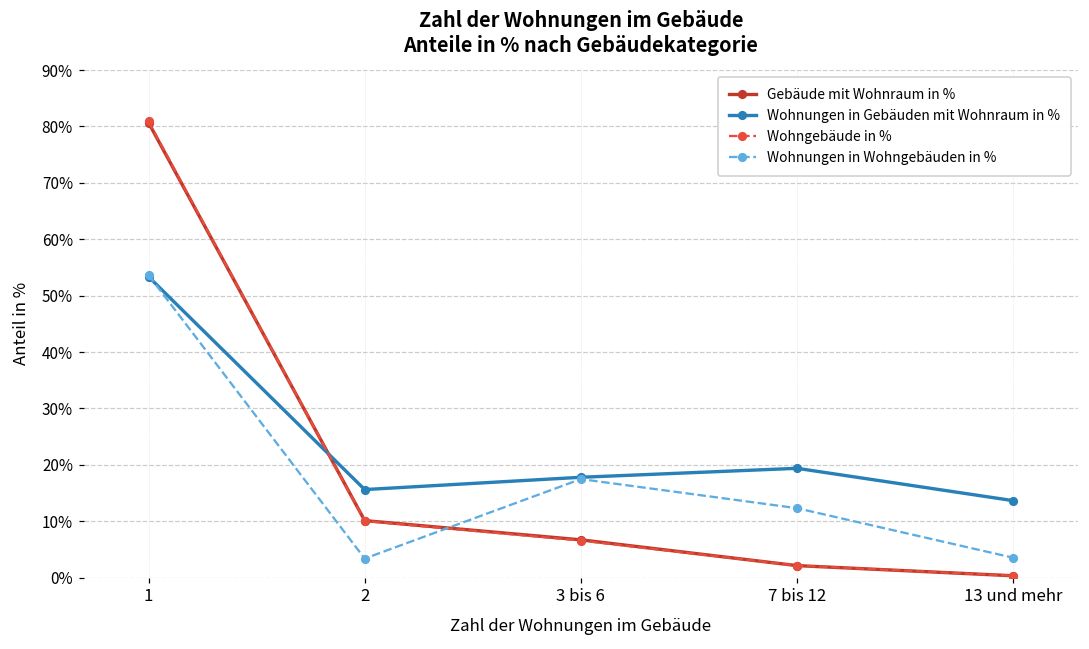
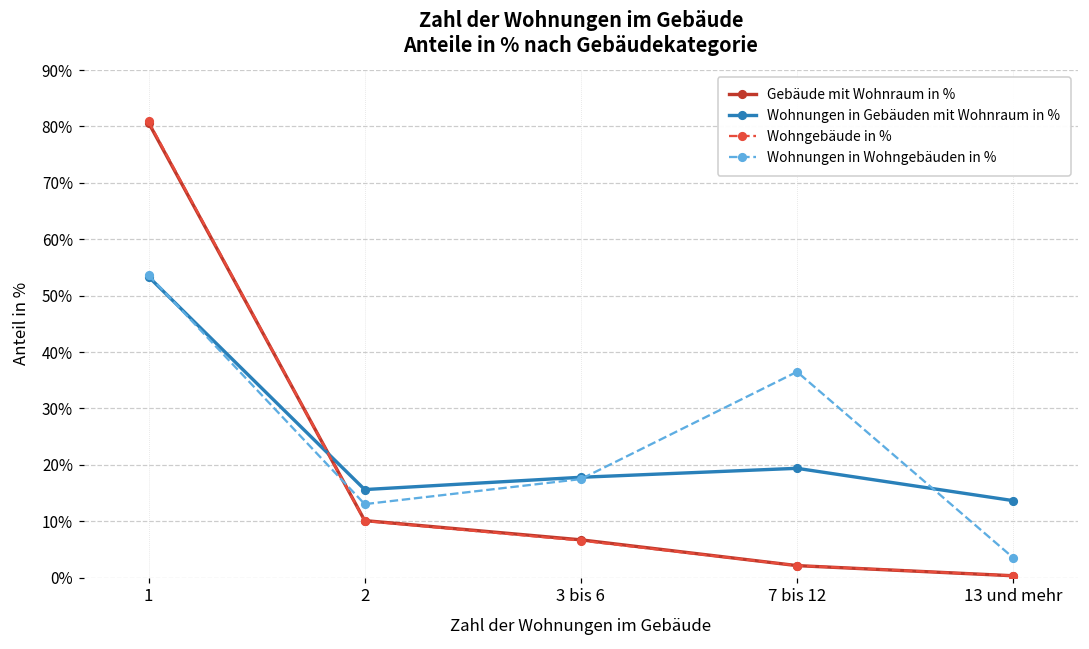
  {
    "Wohnungen in Gebäuden mit Wohnraum in %": {
      "2": "16%",
      "7 bis 12": "19%",
      "13 und mehr": "14%"
    },
    "Wohnungen in Wohngebäuden in %": {
-     "2": "3%",
-     "7 bis 12": "12%",
+     "2": "13%",
+     "7 bis 12": "37%",
      "13 und mehr": "4%"
    }
  }
